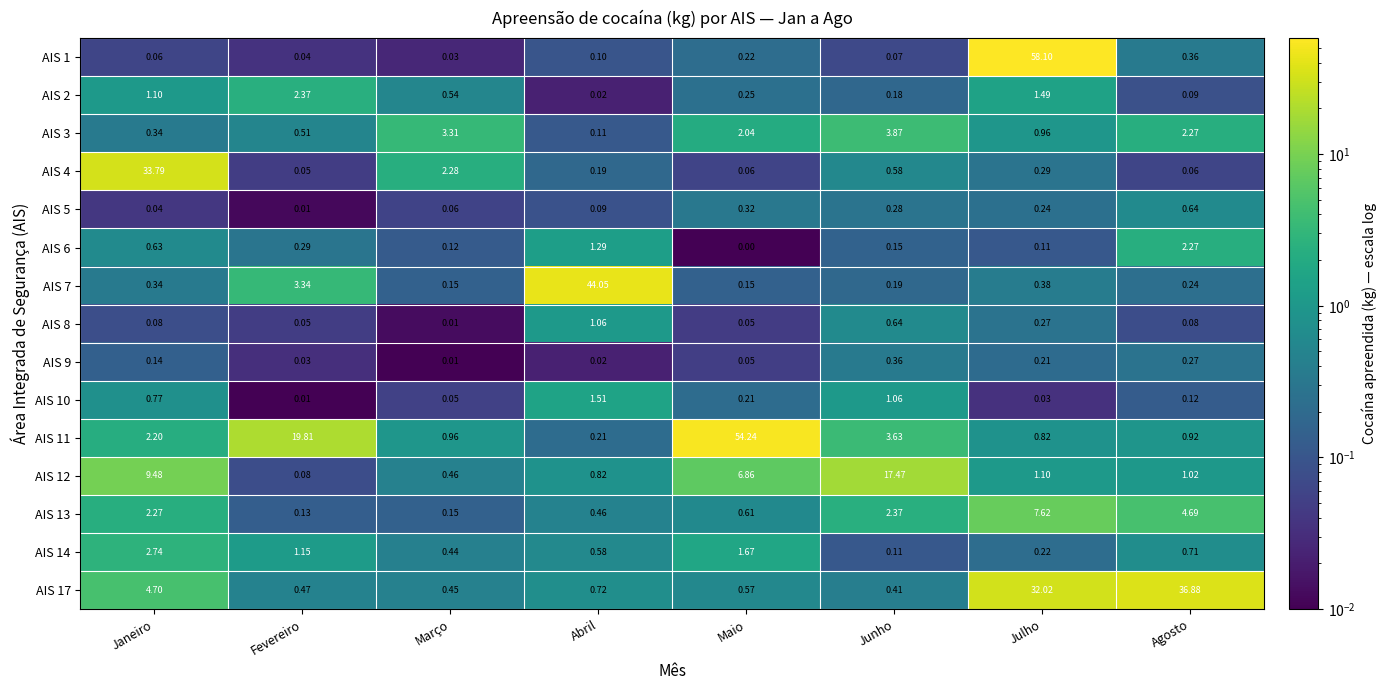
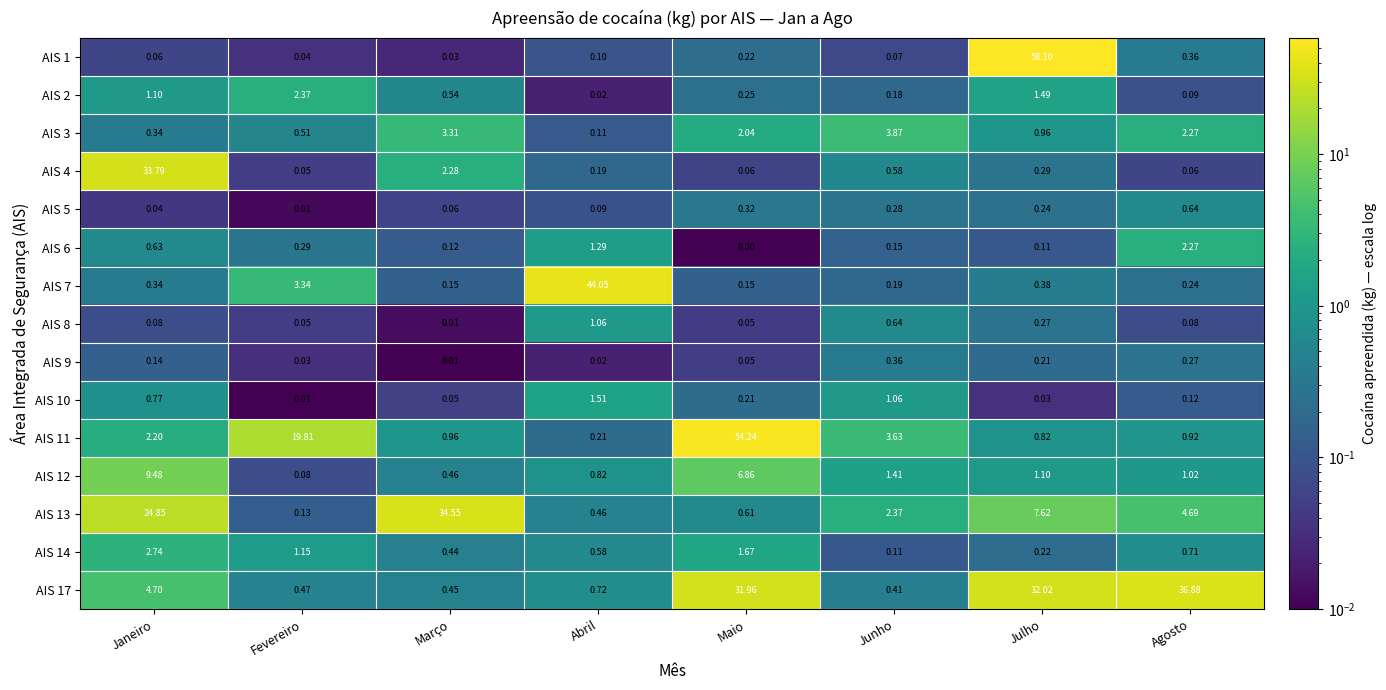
  {
    "AIS 1": {
      "Janeiro": 0.06,
      "Fevereiro": 0.04,
      "Março": 0.03,
      "Abril": 0.10,
      "Maio": 0.22,
      "Junho": 0.07,
      "Julho": 58.10,
      "Agosto": 0.36
    },
    "AIS 2": {
      "Janeiro": 1.10,
      "Fevereiro": 2.37,
      "Março": 0.54,
      "Abril": 0.02,
      "Maio": 0.25,
      "Junho": 0.18,
      "Julho": 1.49,
      "Agosto": 0.09
    },
    "AIS 3": {
      "Janeiro": 0.34,
      "Fevereiro": 0.51,
      "Março": 3.31,
      "Abril": 0.11,
      "Maio": 2.04,
      "Junho": 3.87,
      "Julho": 0.96,
      "Agosto": 2.27
    },
    "AIS 4": {
      "Janeiro": 33.79,
      "Fevereiro": 0.05,
      "Março": 2.28,
      "Abril": 0.19,
      "Maio": 0.06,
      "Junho": 0.58,
      "Julho": 0.29,
      "Agosto": 0.06
    },
    "AIS 5": {
      "Janeiro": 0.04,
      "Fevereiro": 0.01,
      "Março": 0.06,
      "Abril": 0.09,
      "Maio": 0.32,
      "Junho": 0.28,
      "Julho": 0.24,
      "Agosto": 0.64
    },
    "AIS 6": {
      "Janeiro": 0.63,
      "Fevereiro": 0.29,
      "Março": 0.12,
      "Abril": 1.29,
      "Maio": 0.00,
      "Junho": 0.15,
      "Julho": 0.11,
      "Agosto": 2.27
    },
    "AIS 7": {
      "Janeiro": 0.34,
      "Fevereiro": 3.34,
      "Março": 0.15,
      "Abril": 44.05,
      "Maio": 0.15,
      "Junho": 0.19,
      "Julho": 0.38,
      "Agosto": 0.24
    },
    "AIS 8": {
      "Janeiro": 0.08,
      "Fevereiro": 0.05,
      "Março": 0.01,
      "Abril": 1.06,
      "Maio": 0.05,
      "Junho": 0.64,
      "Julho": 0.27,
      "Agosto": 0.08
    },
    "AIS 9": {
      "Janeiro": 0.14,
      "Fevereiro": 0.03,
      "Março": 0.01,
      "Abril": 0.02,
      "Maio": 0.05,
      "Junho": 0.36,
      "Julho": 0.21,
      "Agosto": 0.27
    },
    "AIS 10": {
      "Janeiro": 0.77,
      "Fevereiro": 0.01,
      "Março": 0.05,
      "Abril": 1.51,
      "Maio": 0.21,
      "Junho": 1.06,
      "Julho": 0.03,
      "Agosto": 0.12
    },
    "AIS 11": {
      "Janeiro": 2.20,
      "Fevereiro": 19.81,
      "Março": 0.96,
      "Abril": 0.21,
      "Maio": 54.24,
      "Junho": 3.63,
      "Julho": 0.82,
      "Agosto": 0.92
    },
    "AIS 12": {
      "Janeiro": 9.48,
      "Fevereiro": 0.08,
      "Março": 0.46,
      "Abril": 0.82,
      "Maio": 6.86,
-     "Junho": 17.47,
+     "Junho": 1.41,
      "Julho": 1.10,
      "Agosto": 1.02
    },
    "AIS 13": {
-     "Janeiro": 2.27,
+     "Janeiro": 24.85,
      "Fevereiro": 0.13,
-     "Março": 0.15,
+     "Março": 34.55,
      "Abril": 0.46,
      "Maio": 0.61,
      "Junho": 2.37,
      "Julho": 7.62,
      "Agosto": 4.69
    },
    "AIS 14": {
      "Janeiro": 2.74,
      "Fevereiro": 1.15,
      "Março": 0.44,
      "Abril": 0.58,
      "Maio": 1.67,
      "Junho": 0.11,
      "Julho": 0.22,
      "Agosto": 0.71
    },
    "AIS 17": {
      "Janeiro": 4.70,
      "Fevereiro": 0.47,
      "Março": 0.45,
      "Abril": 0.72,
-     "Maio": 0.57,
+     "Maio": 31.96,
      "Junho": 0.41,
      "Julho": 32.02,
      "Agosto": 36.88
    }
  }
